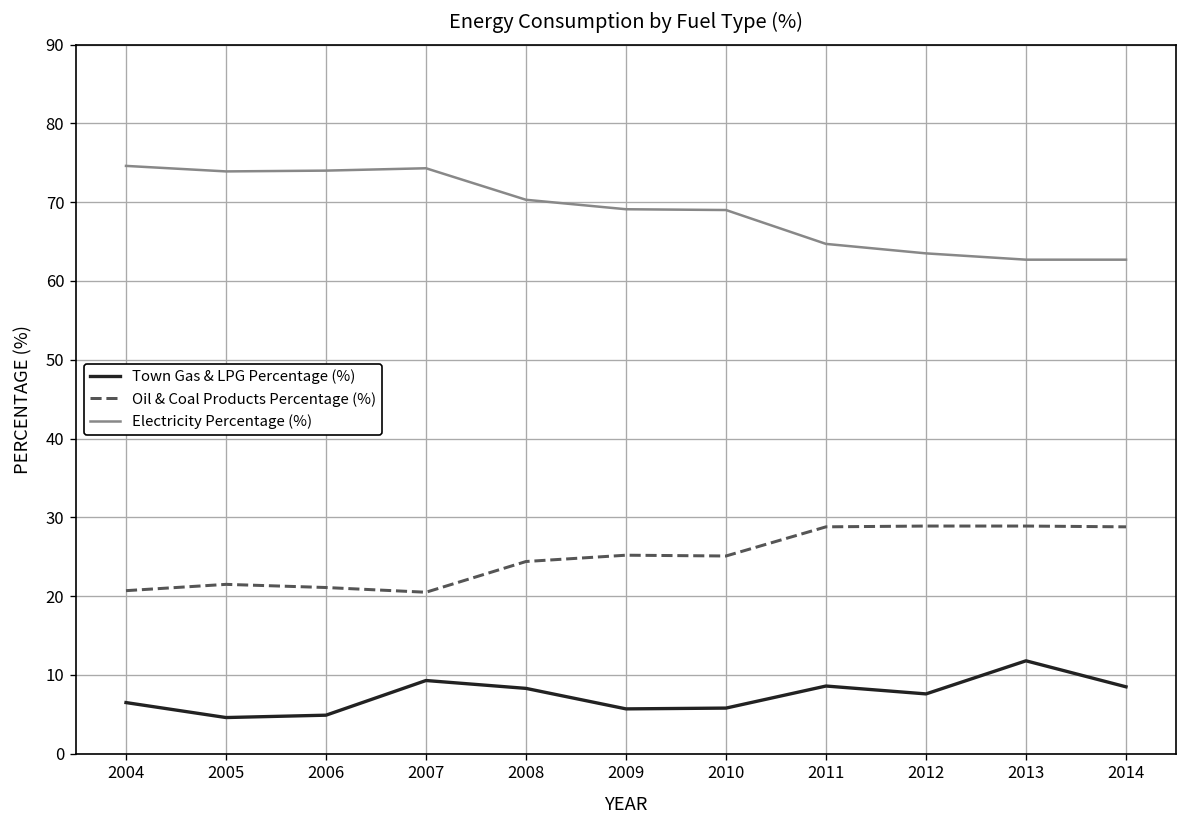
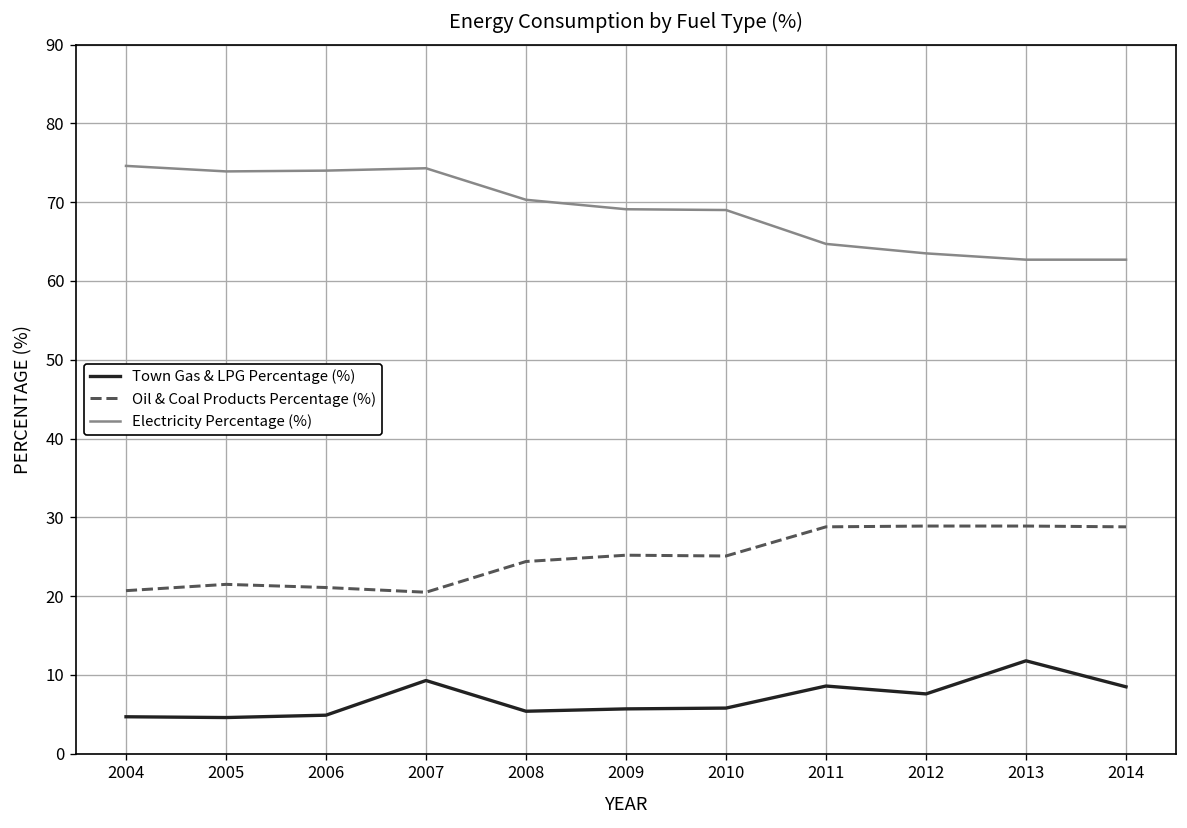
  {
    "Town Gas & LPG Percentage (%)": {
-     "2004": 7,
+     "2004": 5,
      "2005": 5,
      "2006": 5,
      "2007": 9,
-     "2008": 8,
+     "2008": 5,
      "2009": 6,
      "2010": 6,
      "2011": 9,
      "2012": 8,
      "2013": 12,
      "2014": 9
    },
    "Oil & Coal Products Percentage (%)": {
      "2004": 21,
      "2005": 22,
      "2006": 21,
      "2007": 21,
      "2008": 24,
      "2009": 25,
      "2010": 25,
      "2011": 29,
      "2012": 29,
      "2013": 29,
      "2014": 29
    },
    "Electricity Percentage (%)": {
      "2004": 75,
      "2005": 74,
      "2006": 74,
      "2007": 74,
      "2008": 70,
      "2009": 69,
      "2010": 69,
      "2011": 65,
      "2012": 64,
      "2013": 63,
      "2014": 63
    }
  }
